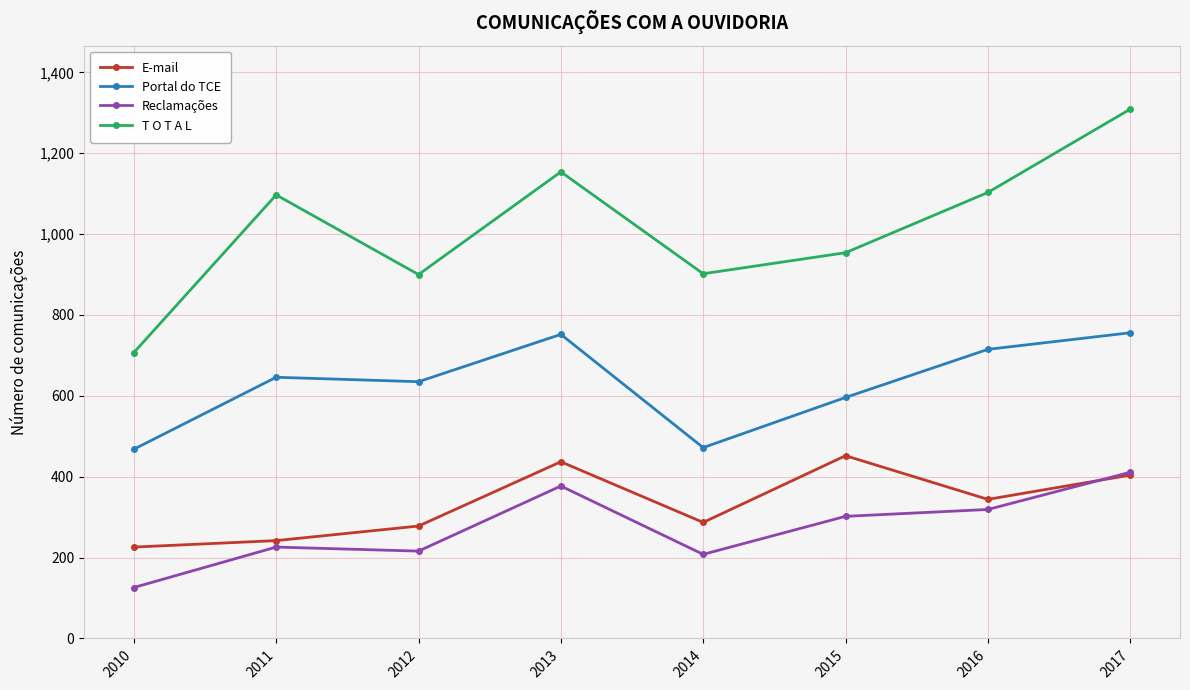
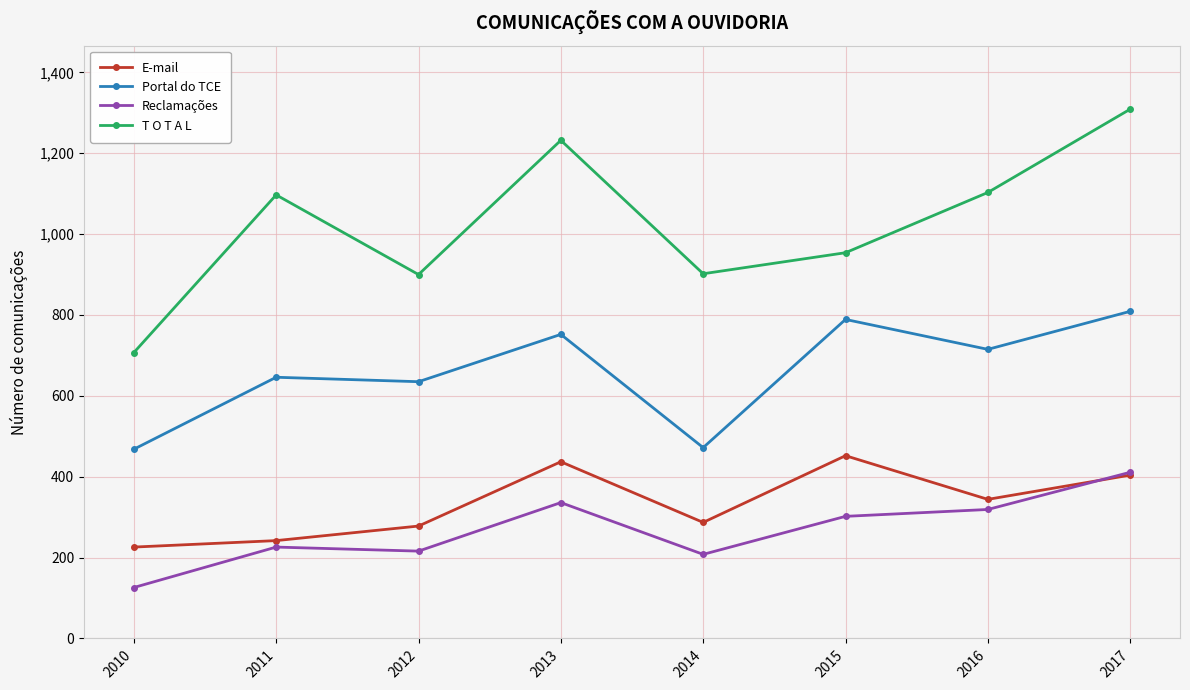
  {
    "E-mail": {
      "2010": "230",
      "2011": "240",
      "2012": "280",
      "2013": "440",
      "2014": "290",
      "2015": "450",
      "2016": "340",
      "2017": "400"
    },
    "Portal do TCE": {
      "2010": "470",
      "2011": "650",
      "2012": "640",
      "2013": "750",
      "2014": "470",
-     "2015": "600",
+     "2015": "790",
      "2016": "720",
-     "2017": "760"
+     "2017": "810"
    },
    "Reclamações": {
      "2010": "130",
      "2011": "230",
      "2012": "220",
-     "2013": "380",
+     "2013": "340",
      "2014": "210",
      "2015": "300",
      "2016": "320",
      "2017": "410"
    },
    "T O T A L": {
      "2010": "710",
      "2011": "1,100",
      "2012": "900",
-     "2013": "1,150",
+     "2013": "1,230",
      "2014": "900",
      "2015": "950",
      "2016": "1,100",
      "2017": "1,310"
    }
  }
